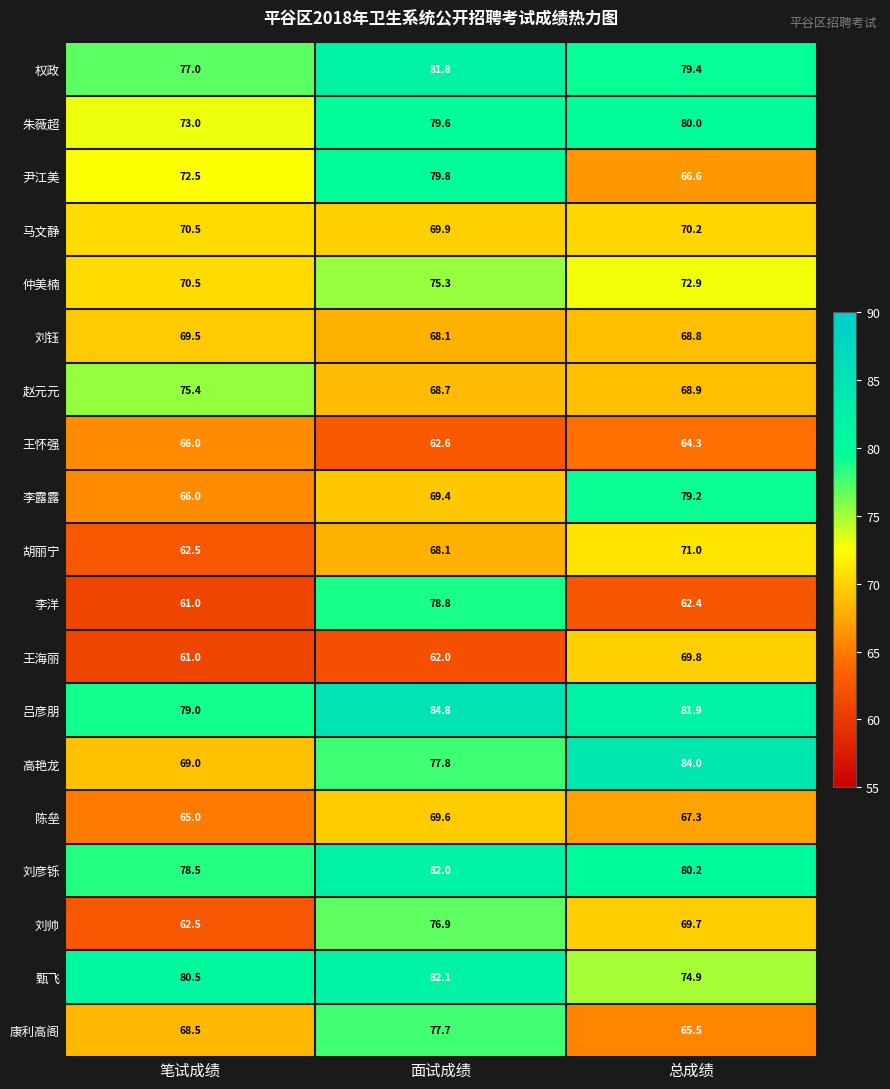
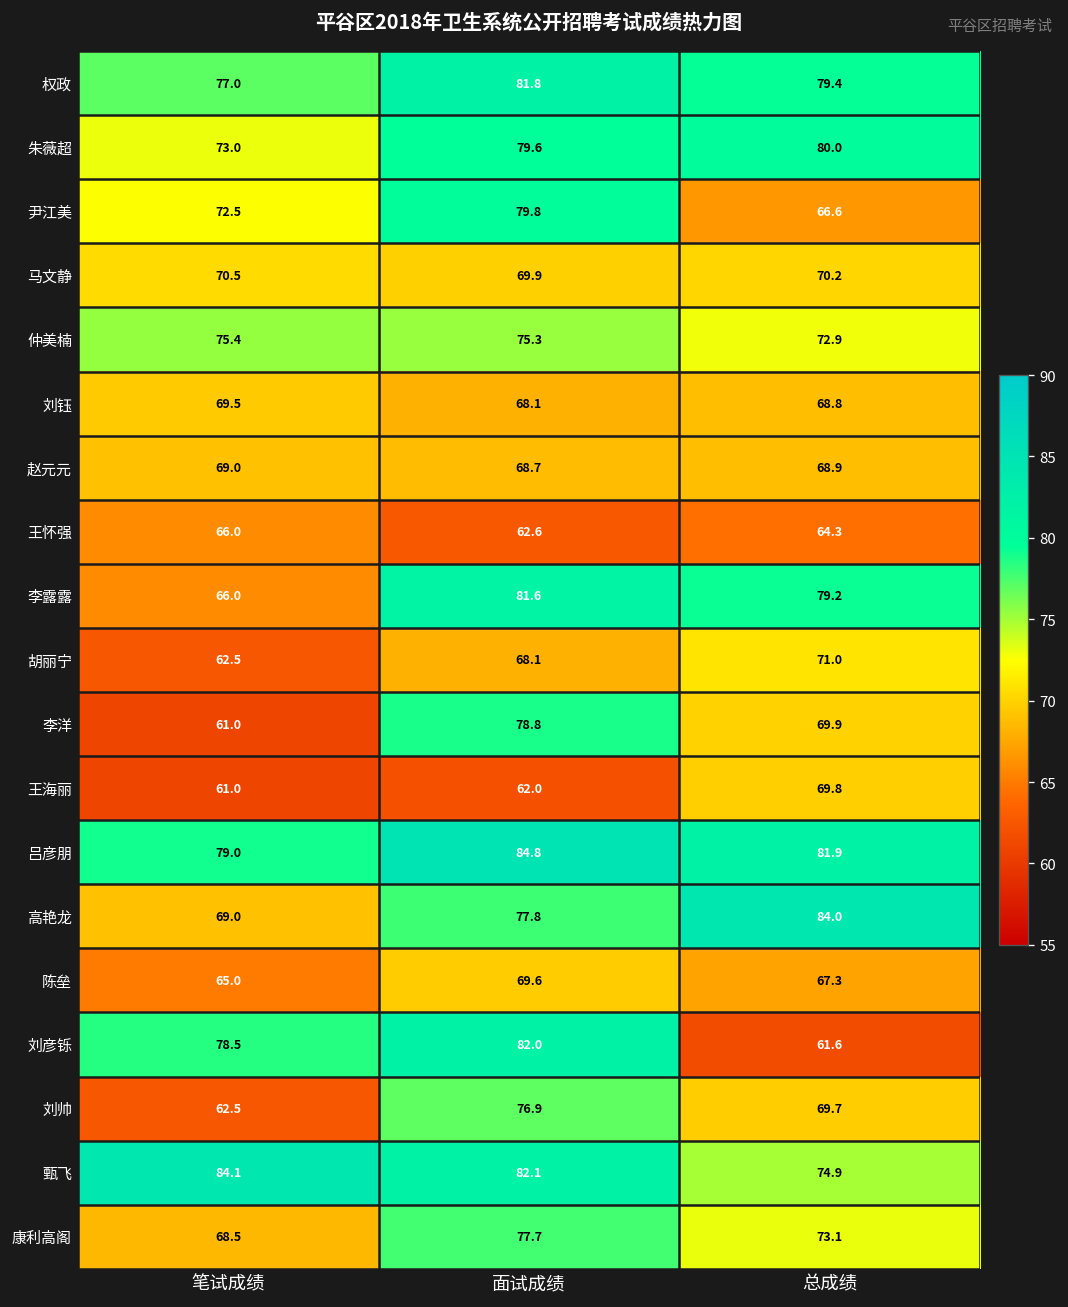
  {
    "权政": {
      "笔试成绩": 77.0,
      "面试成绩": 81.8,
      "总成绩": 79.4
    },
    "朱薇超": {
      "笔试成绩": 73.0,
      "面试成绩": 79.6,
      "总成绩": 80.0
    },
    "尹江美": {
      "笔试成绩": 72.5,
      "面试成绩": 79.8,
      "总成绩": 66.6
    },
    "马文静": {
      "笔试成绩": 70.5,
      "面试成绩": 69.9,
      "总成绩": 70.2
    },
    "仲美楠": {
-     "笔试成绩": 70.5,
+     "笔试成绩": 75.4,
      "面试成绩": 75.3,
      "总成绩": 72.9
    },
    "刘钰": {
      "笔试成绩": 69.5,
      "面试成绩": 68.1,
      "总成绩": 68.8
    },
    "赵元元": {
-     "笔试成绩": 75.4,
+     "笔试成绩": 69.0,
      "面试成绩": 68.7,
      "总成绩": 68.9
    },
    "王怀强": {
      "笔试成绩": 66.0,
      "面试成绩": 62.6,
      "总成绩": 64.3
    },
    "李露露": {
      "笔试成绩": 66.0,
-     "面试成绩": 69.4,
+     "面试成绩": 81.6,
      "总成绩": 79.2
    },
    "胡丽宁": {
      "笔试成绩": 62.5,
      "面试成绩": 68.1,
      "总成绩": 71.0
    },
    "李洋": {
      "笔试成绩": 61.0,
      "面试成绩": 78.8,
-     "总成绩": 62.4
+     "总成绩": 69.9
    },
    "王海丽": {
      "笔试成绩": 61.0,
      "面试成绩": 62.0,
      "总成绩": 69.8
    },
    "吕彦朋": {
      "笔试成绩": 79.0,
      "面试成绩": 84.8,
      "总成绩": 81.9
    },
    "高艳龙": {
      "笔试成绩": 69.0,
      "面试成绩": 77.8,
      "总成绩": 84.0
    },
    "陈垒": {
      "笔试成绩": 65.0,
      "面试成绩": 69.6,
      "总成绩": 67.3
    },
    "刘彦铄": {
      "笔试成绩": 78.5,
      "面试成绩": 82.0,
-     "总成绩": 80.2
+     "总成绩": 61.6
    },
    "刘帅": {
      "笔试成绩": 62.5,
      "面试成绩": 76.9,
      "总成绩": 69.7
    },
    "甄飞": {
-     "笔试成绩": 80.5,
+     "笔试成绩": 84.1,
      "面试成绩": 82.1,
      "总成绩": 74.9
    },
    "康利高阁": {
      "笔试成绩": 68.5,
      "面试成绩": 77.7,
-     "总成绩": 65.5
+     "总成绩": 73.1
    }
  }
